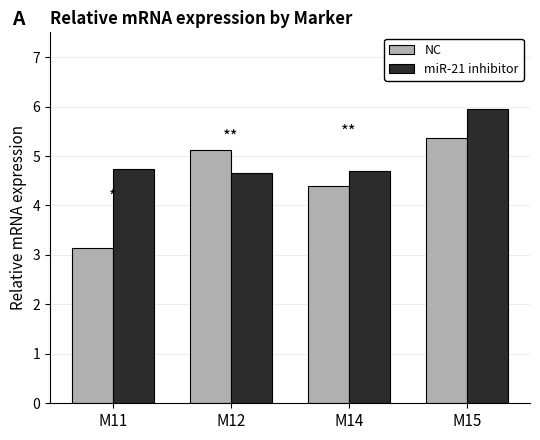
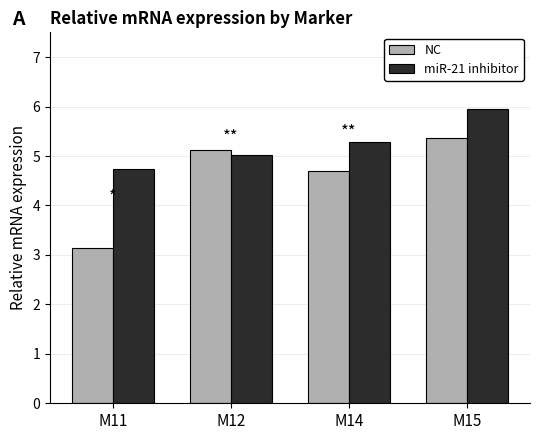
  {
    "NC": {
      "M11": 3.1,
      "M12": 5.1,
-     "M14": 4.4,
+     "M14": 4.7,
      "M15": 5.4
    },
    "miR-21 inhibitor": {
      "M11": 4.7,
-     "M12": 4.7,
-     "M14": 4.7,
+     "M12": 5.0,
+     "M14": 5.3,
      "M15": 6.0
    }
  }
